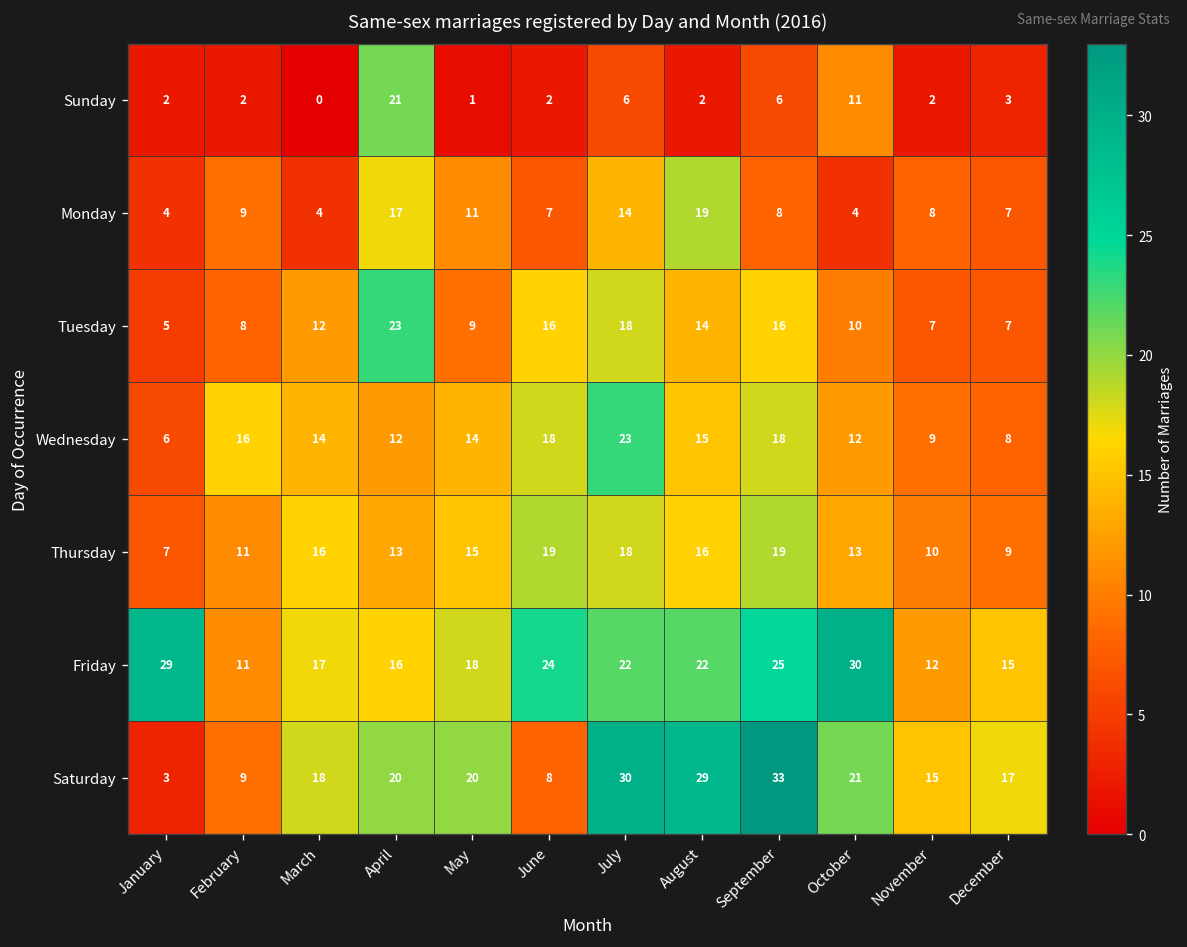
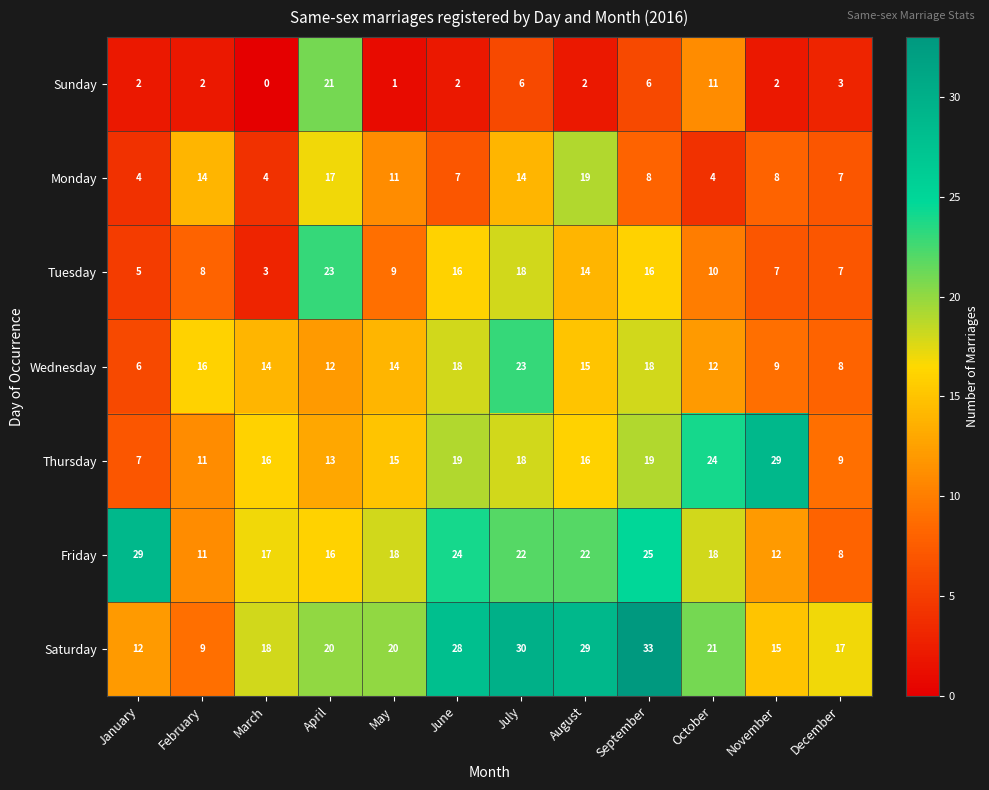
  {
    "Monday": {
-     "February": 9
+     "February": 14
    },
    "Tuesday": {
-     "March": 12
+     "March": 3
    },
    "Thursday": {
-     "October": 13,
-     "November": 10
+     "October": 24,
+     "November": 29
    },
    "Friday": {
-     "October": 30,
-     "December": 15
+     "October": 18,
+     "December": 8
    },
    "Saturday": {
-     "January": 3,
-     "June": 8
+     "January": 12,
+     "June": 28
    }
  }
